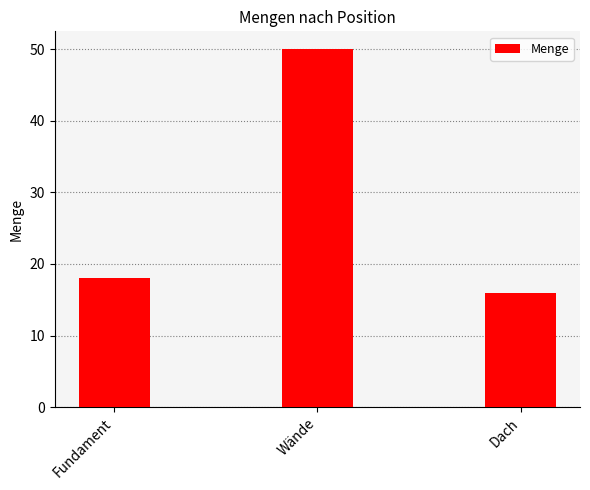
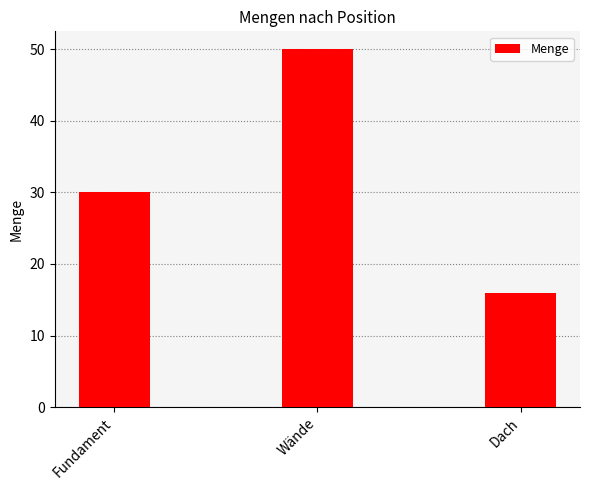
  {
-   "Fundament": 18,
+   "Fundament": 30,
    "Wände": 50,
    "Dach": 16
  }
